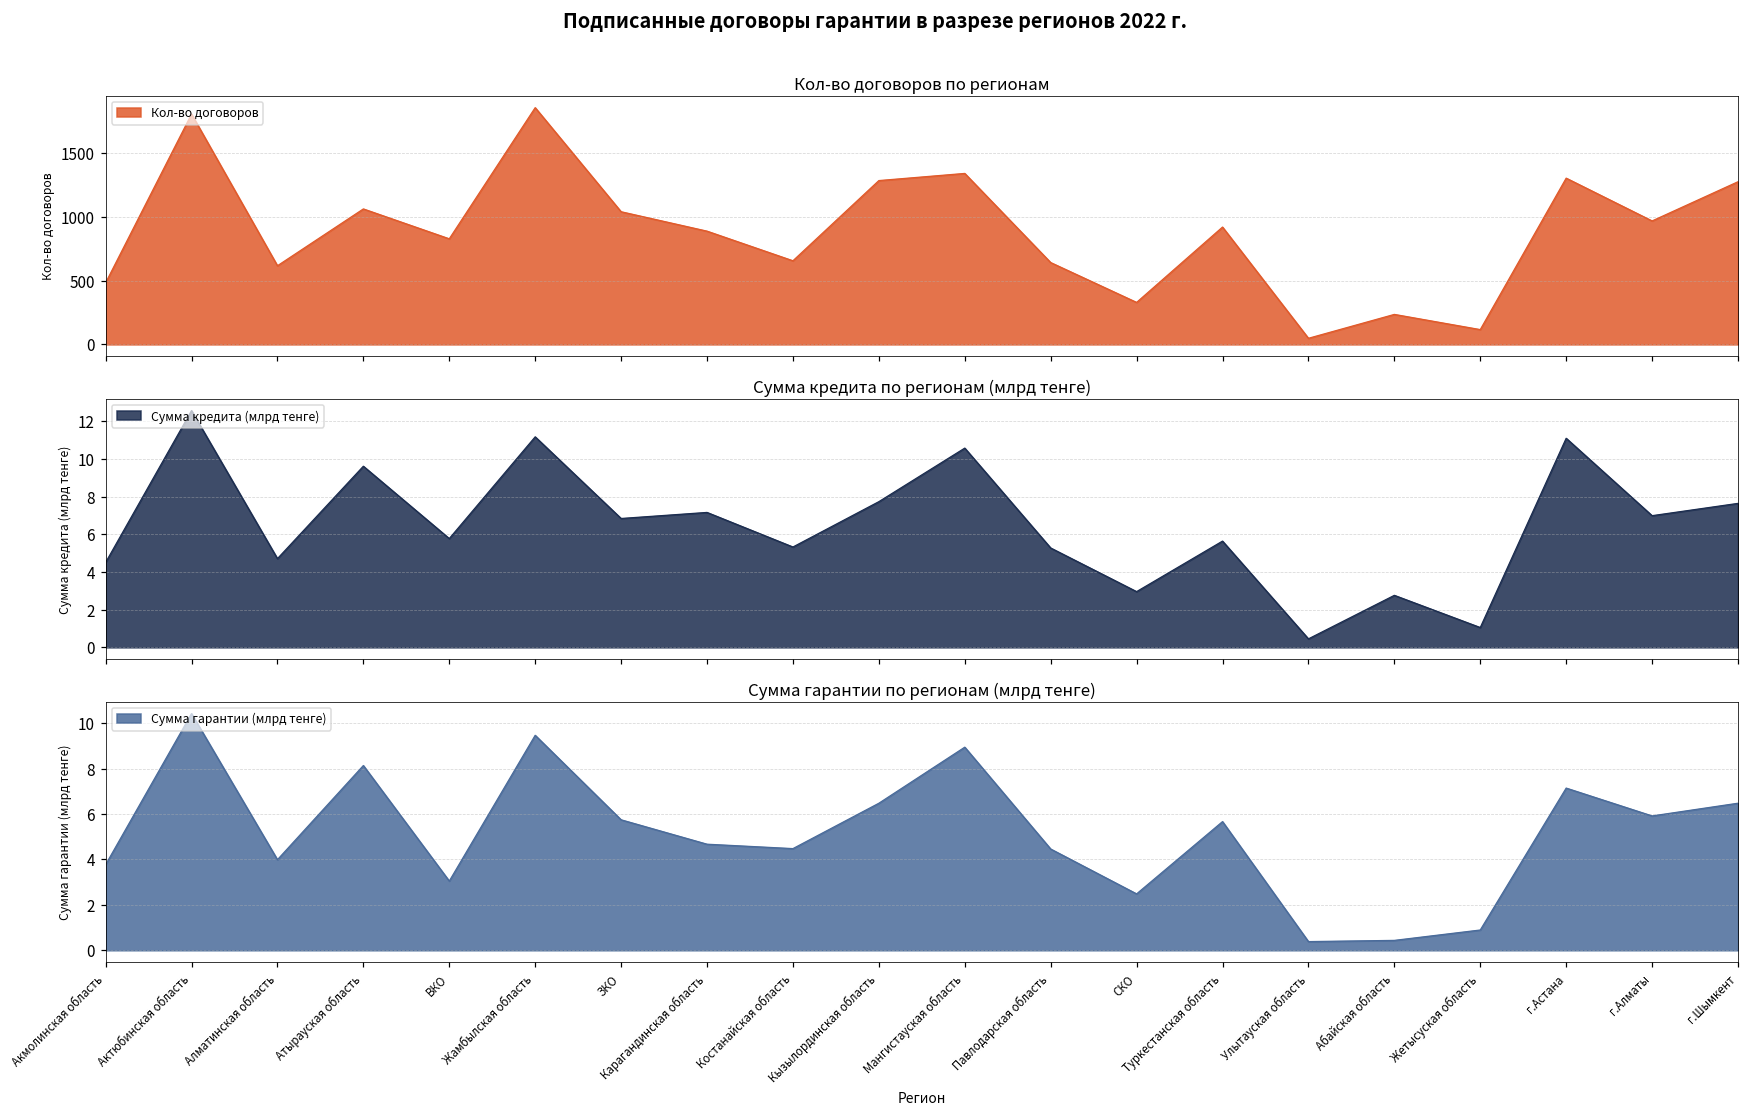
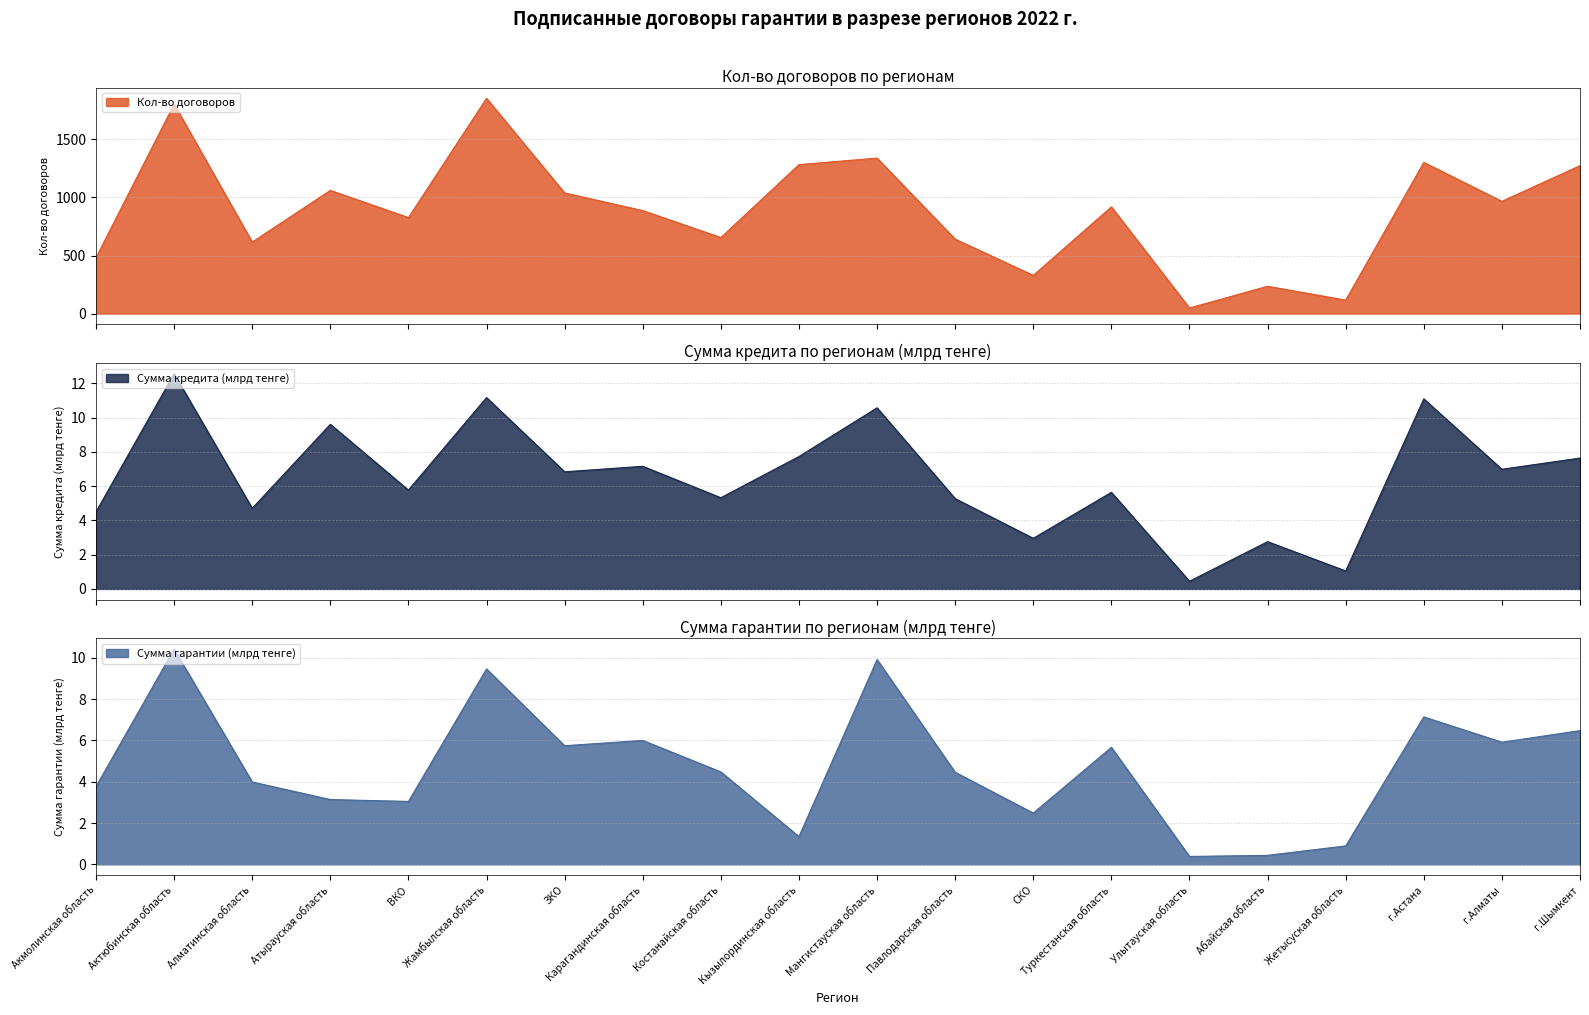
  {
    "Сумма гарантии по регионам (млрд тенге)": {
      "Акмолинская область": 3.8,
      "Алматинская область": 4.0,
-     "Атырауская область": 8.1,
+     "Атырауская область": 3.1,
      "ВКО": 3.0,
      "Жамбылская область": 9.5,
      "ЗКО": 5.7,
-     "Карагандинская область": 4.7,
+     "Карагандинская область": 6.0,
      "Костанайская область": 4.5,
-     "Кызылординская область": 6.5,
-     "Мангистауская область": 8.9,
+     "Кызылординская область": 1.3,
+     "Мангистауская область": 9.9,
      "Павлодарская область": 4.5,
      "СКО": 2.5,
      "Туркестанская область": 5.7,
      "Улытауская область": 0.4,
      "Абайская область": 0.4,
      "Жетысуская область": 0.9,
      "г.Астана": 7.1,
      "г.Алматы": 5.9,
      "г.Шымкент": 6.5
    }
  }
